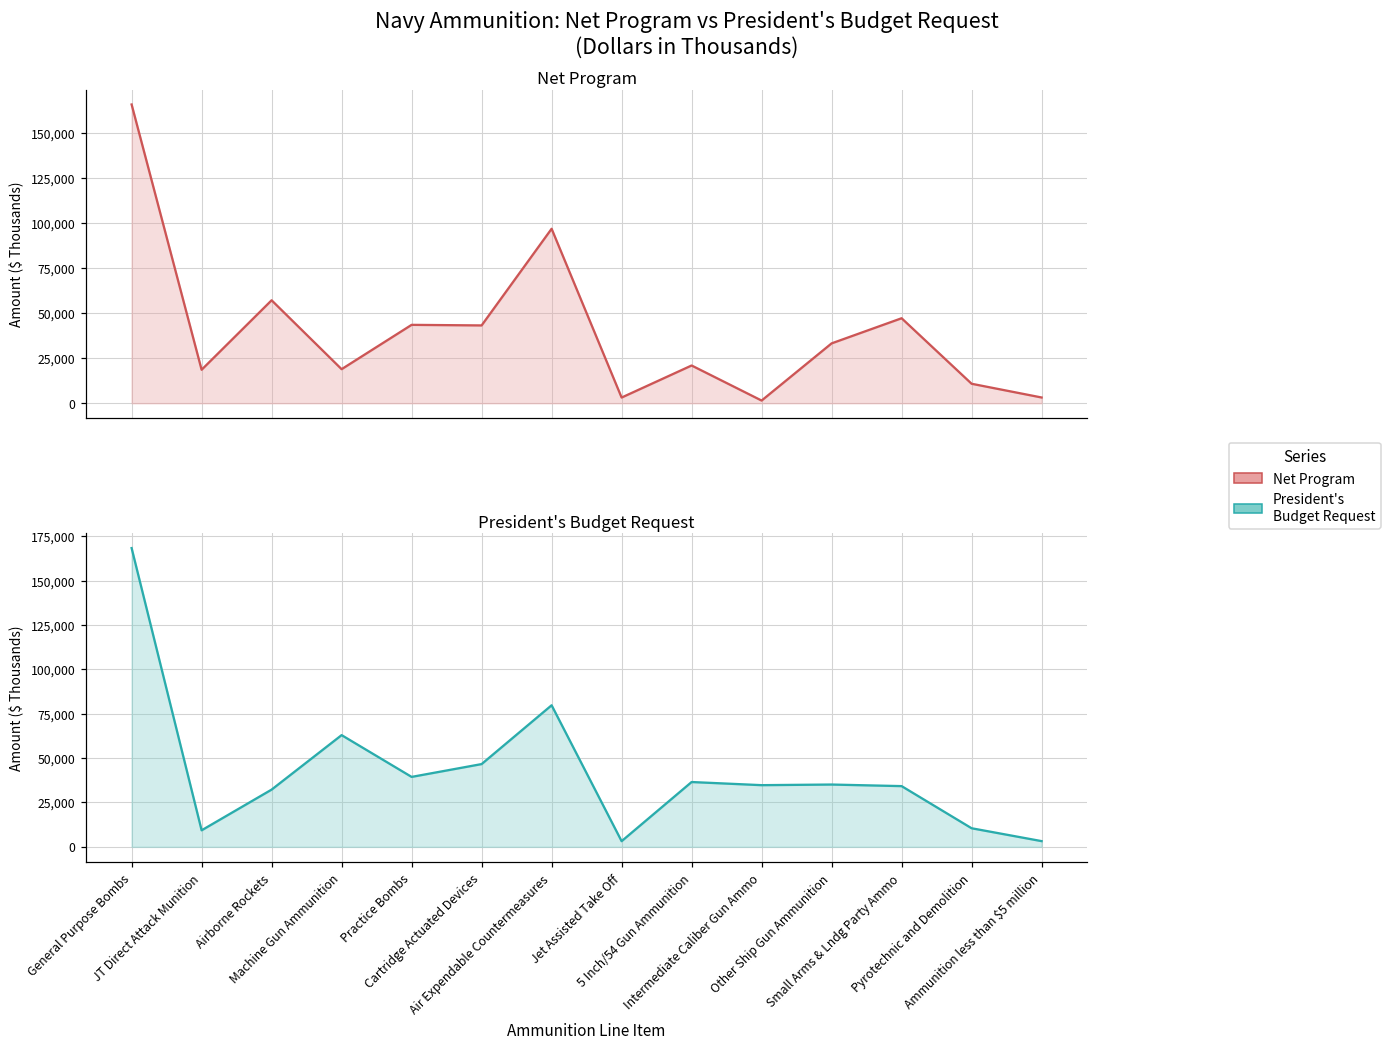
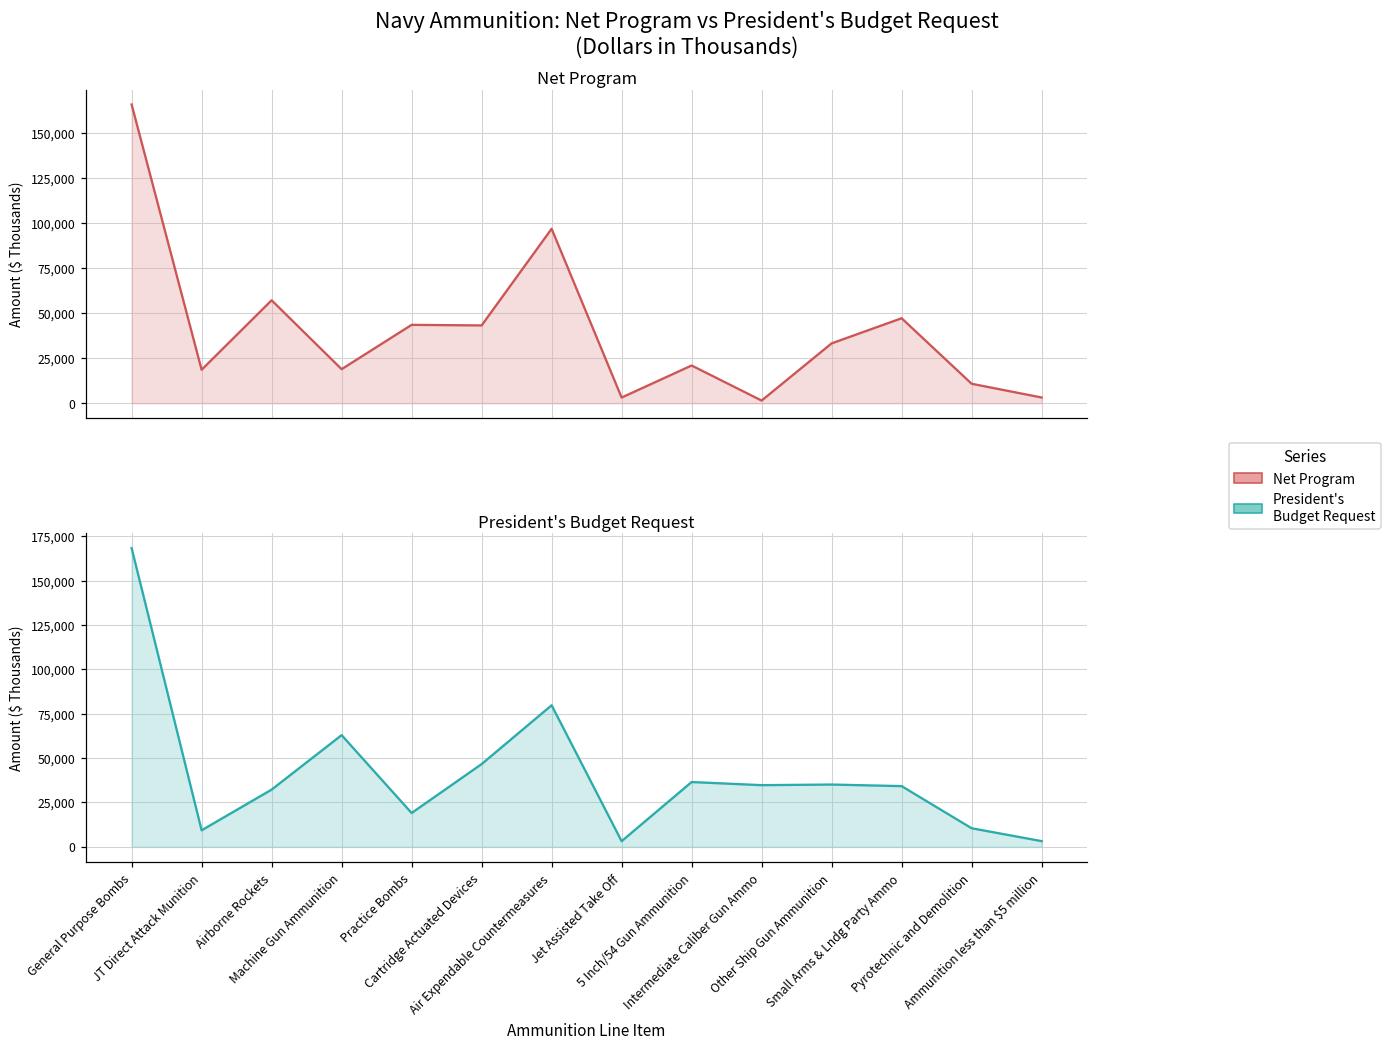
  {
    "President's Budget Request": {
      "General Purpose Bombs": "168,000",
      "JT Direct Attack Munition": "9,000",
      "Airborne Rockets": "32,000",
      "Machine Gun Ammunition": "63,000",
-     "Practice Bombs": "39,000",
+     "Practice Bombs": "19,000",
      "Cartridge Actuated Devices": "47,000",
      "Air Expendable Countermeasures": "80,000",
      "Jet Assisted Take Off": "3,000",
      "5 Inch/54 Gun Ammunition": "37,000",
      "Intermediate Caliber Gun Ammo": "35,000",
      "Other Ship Gun Ammunition": "35,000",
      "Small Arms & Lndg Party Ammo": "34,000",
      "Pyrotechnic and Demolition": "10,000",
      "Ammunition less than $5 million": "3,000"
    }
  }
